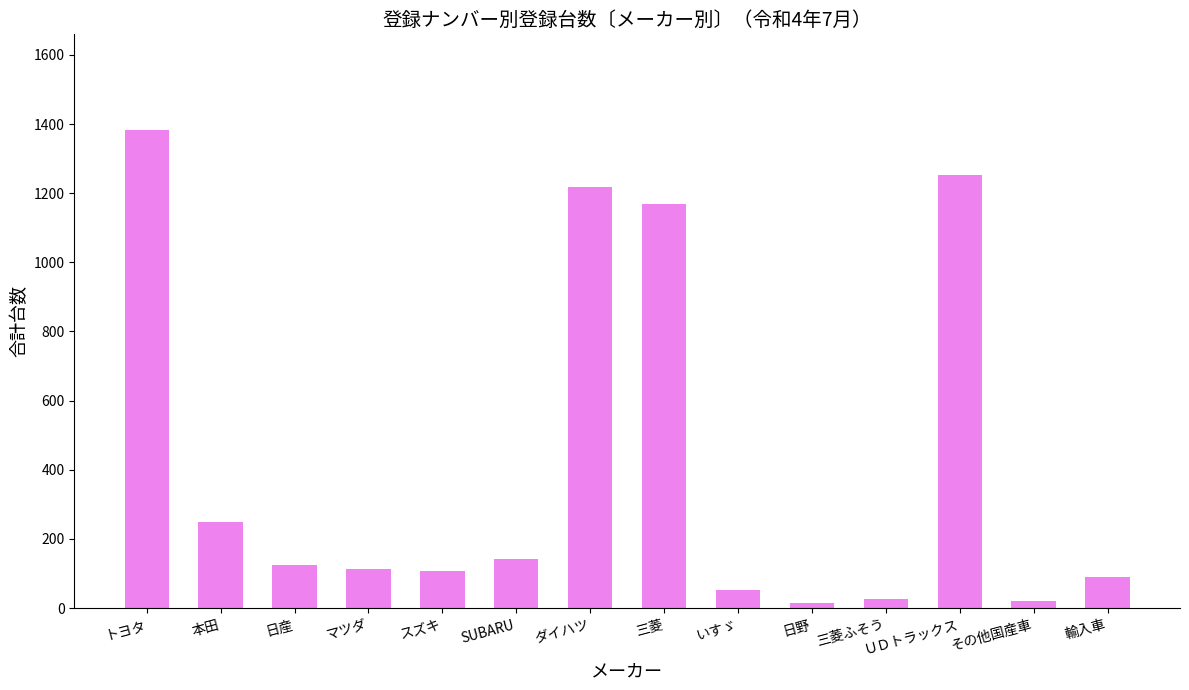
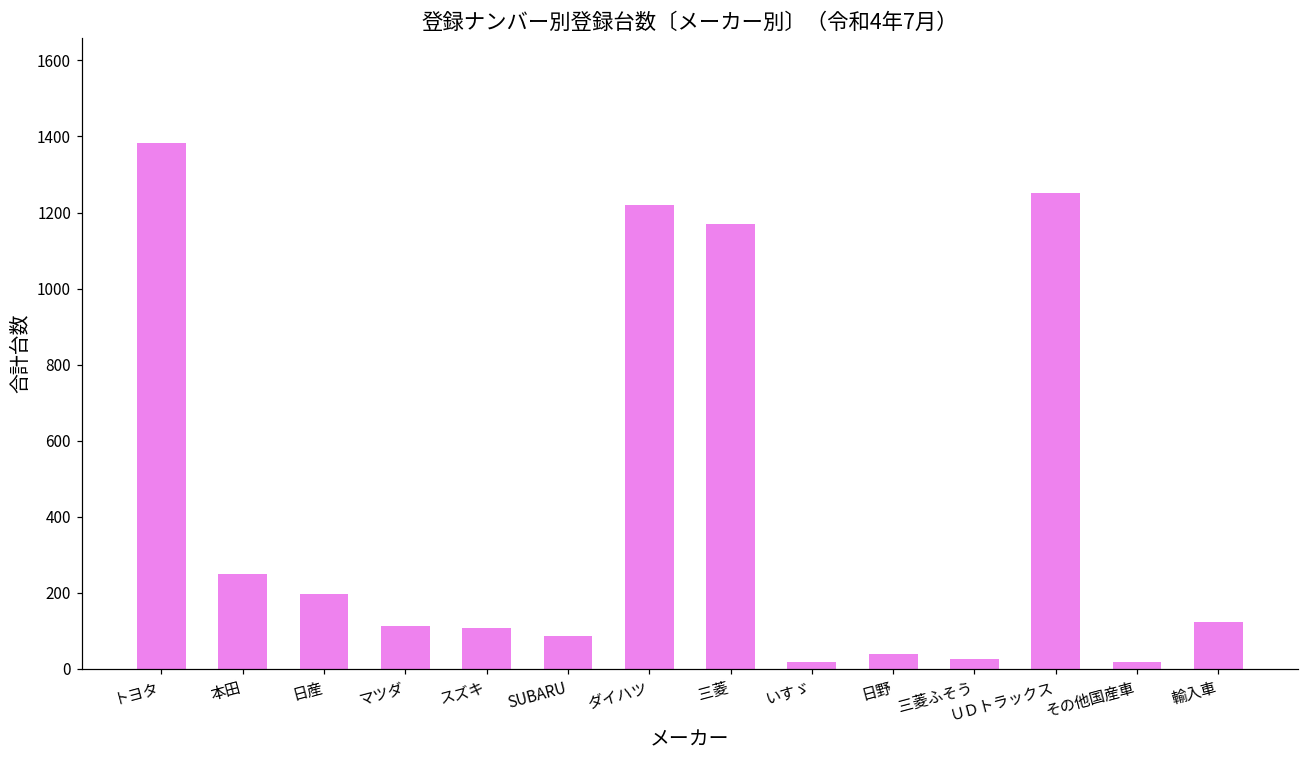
  {
    "トヨタ": 1380,
    "本田": 250,
-   "日産": 120,
+   "日産": 200,
    "マツダ": 110,
    "スズキ": 110,
-   "SUBARU": 140,
+   "SUBARU": 90,
    "ダイハツ": 1220,
    "三菱": 1170,
-   "いすゞ": 50,
-   "日野": 10,
+   "いすゞ": 20,
+   "日野": 40,
    "三菱ふそう": 30,
    "ＵＤトラックス": 1250,
    "その他国産車": 20,
-   "輸入車": 90
+   "輸入車": 120
  }
